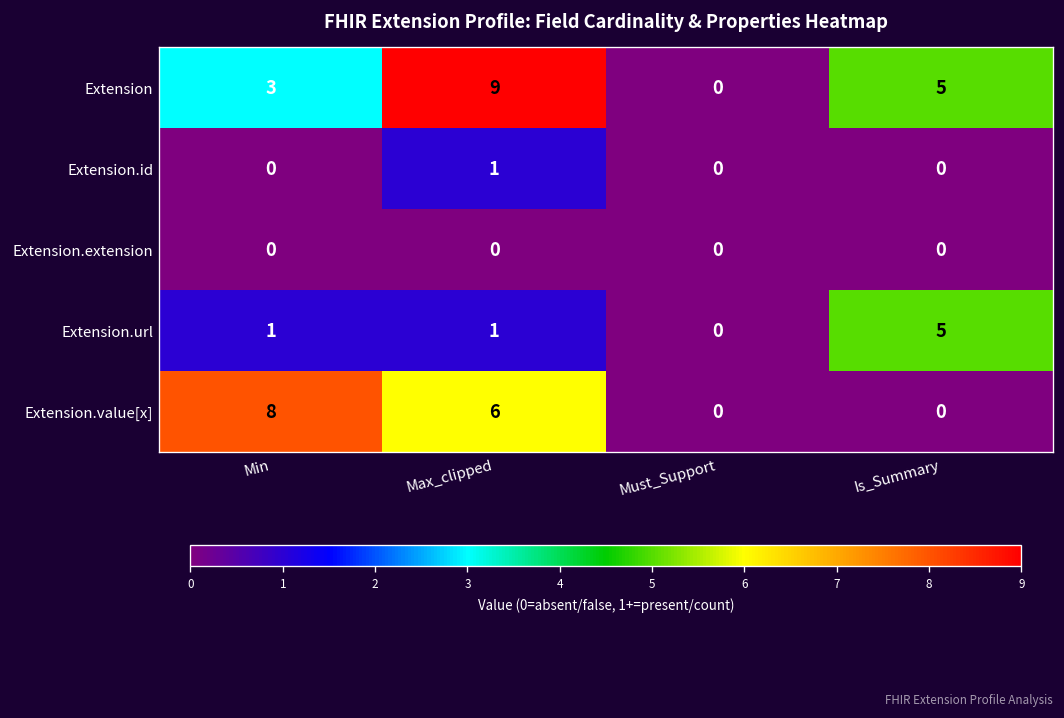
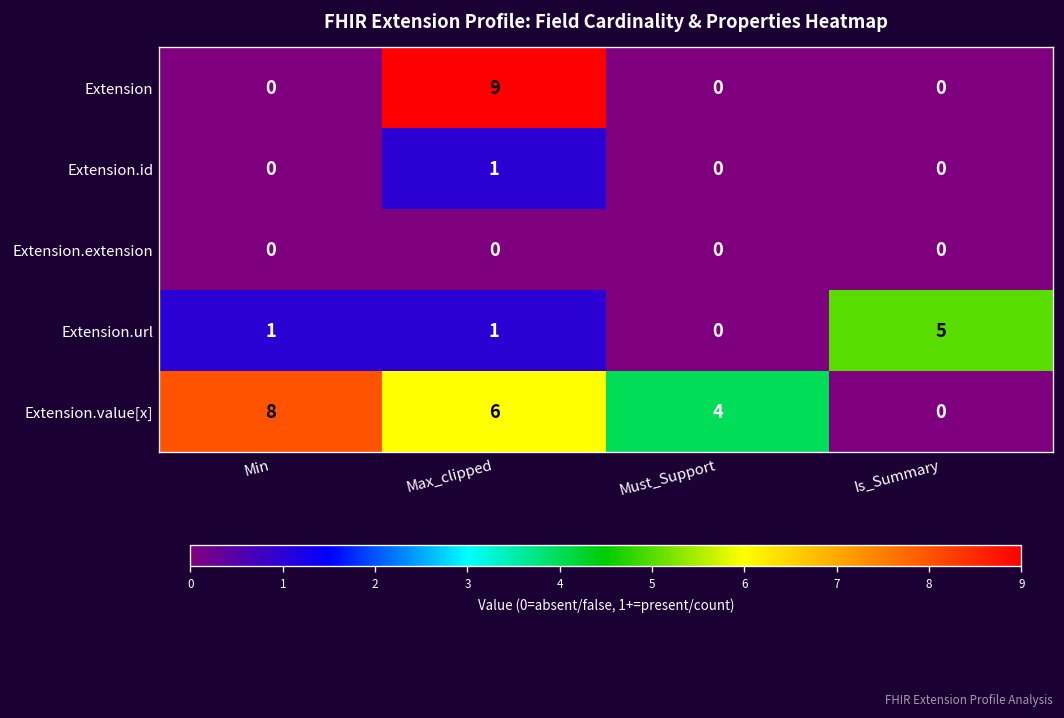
  {
    "Extension": {
-     "Min": 3,
+     "Min": 0,
      "Max_clipped": 9,
      "Must_Support": 0,
-     "Is_Summary": 5
+     "Is_Summary": 0
    },
    "Extension.id": {
      "Min": 0,
      "Max_clipped": 1,
      "Must_Support": 0,
      "Is_Summary": 0
    },
    "Extension.extension": {
      "Min": 0,
      "Max_clipped": 0,
      "Must_Support": 0,
      "Is_Summary": 0
    },
    "Extension.url": {
      "Min": 1,
      "Max_clipped": 1,
      "Must_Support": 0,
      "Is_Summary": 5
    },
    "Extension.value[x]": {
      "Min": 8,
      "Max_clipped": 6,
-     "Must_Support": 0,
+     "Must_Support": 4,
      "Is_Summary": 0
    }
  }
